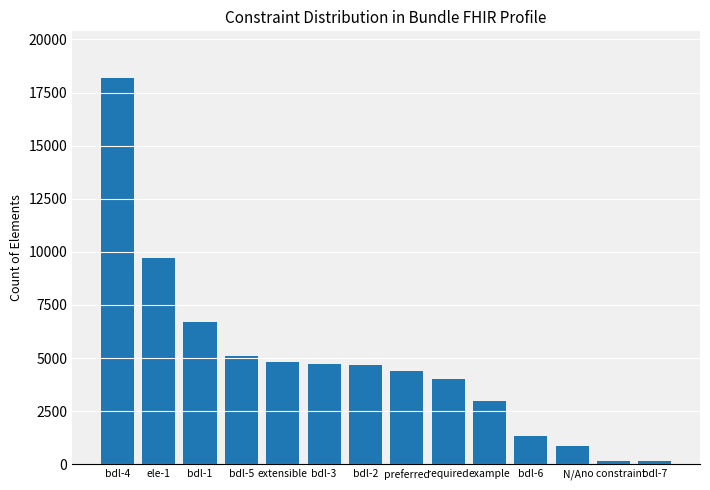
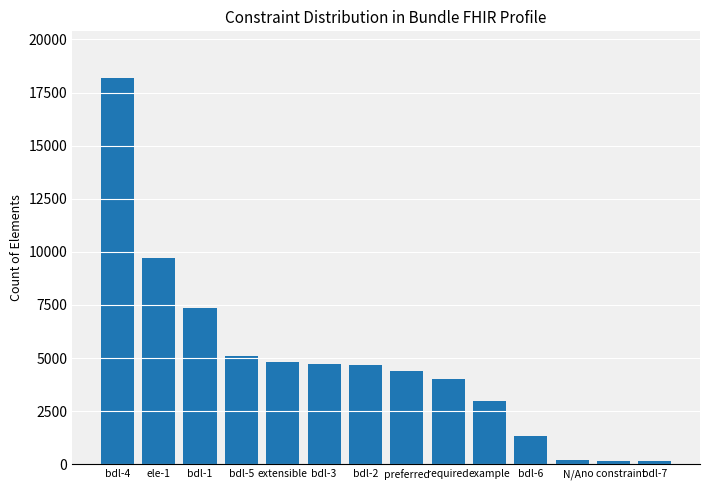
  {
    "bdl-4": 18200,
    "ele-1": 9700,
-   "bdl-1": 6700,
+   "bdl-1": 7300,
    "bdl-5": 5100,
    "extensible": 4800,
    "bdl-3": 4700,
    "bdl-2": 4700,
    "preferred": 4400,
    "required": 4000,
    "example": 3000,
    "bdl-6": 1300,
-   "N/A": 800,
+   "N/A": 200,
    "no constraint": 200,
    "bdl-7": 200
  }
